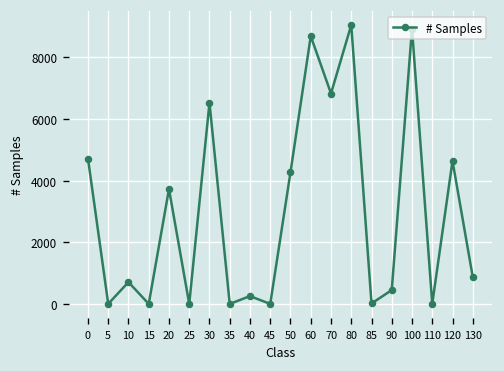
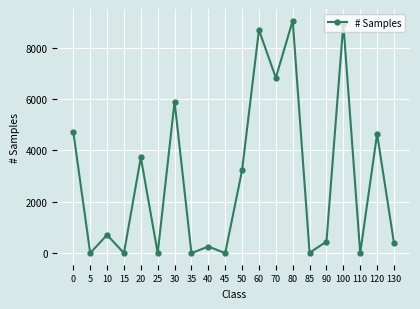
  {
    "0": 4700,
    "5": 0,
    "10": 700,
    "15": 0,
    "20": 3700,
    "25": 0,
-   "30": 6500,
+   "30": 5900,
    "35": 0,
    "40": 300,
    "45": 0,
-   "50": 4300,
+   "50": 3200,
    "60": 8700,
    "70": 6800,
    "80": 9100,
    "85": 0,
    "90": 400,
    "110": 0,
    "120": 4600,
-   "130": 900
+   "130": 400
  }
